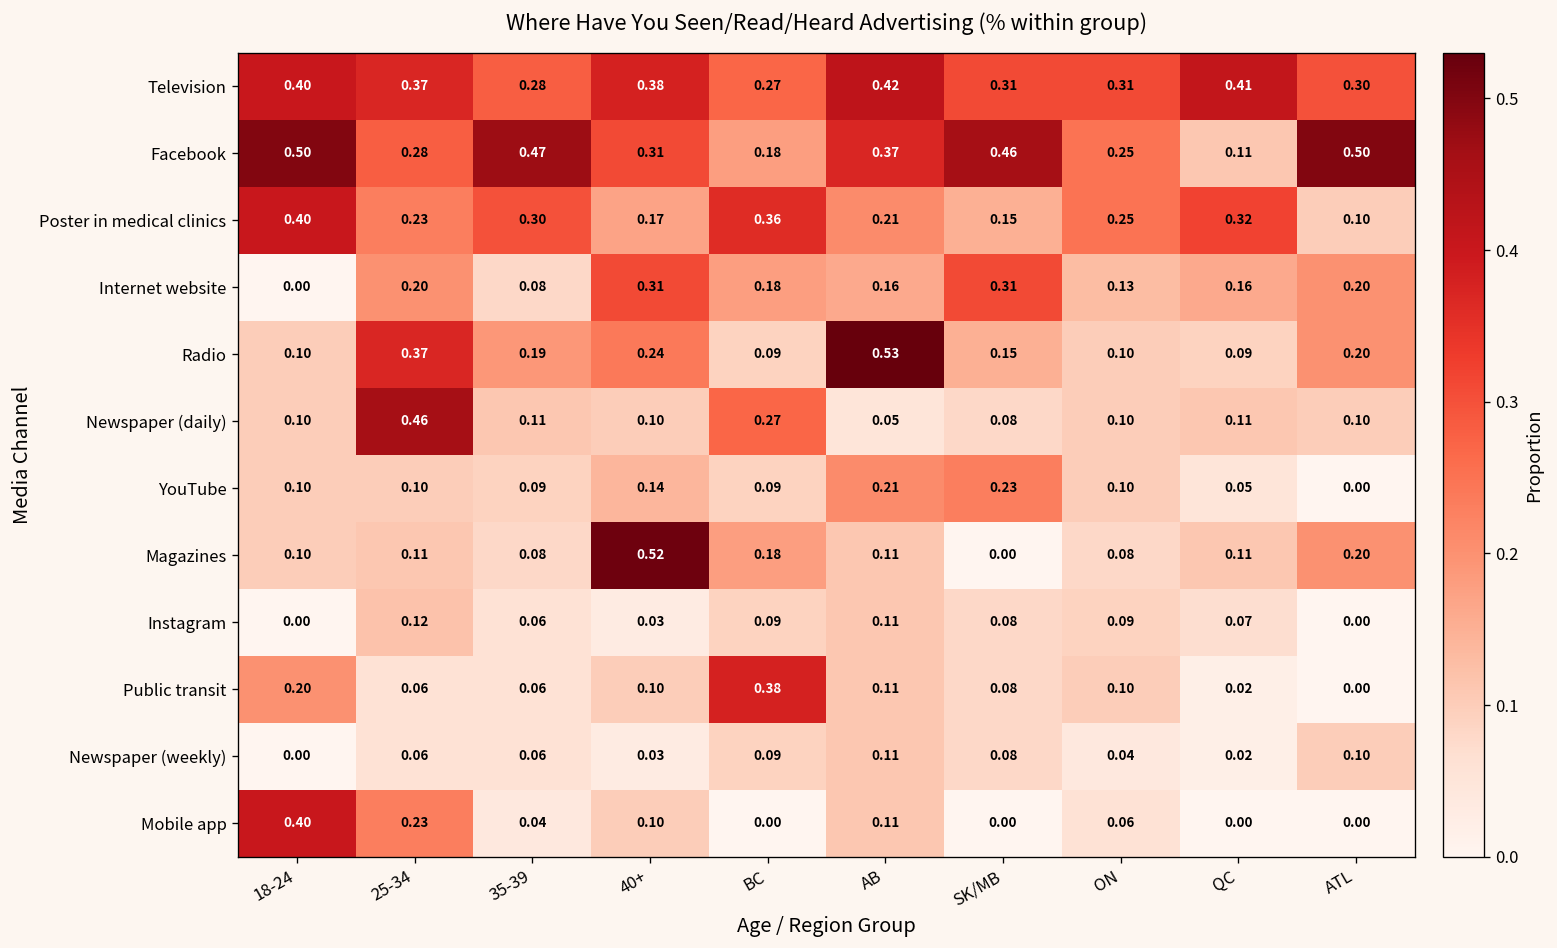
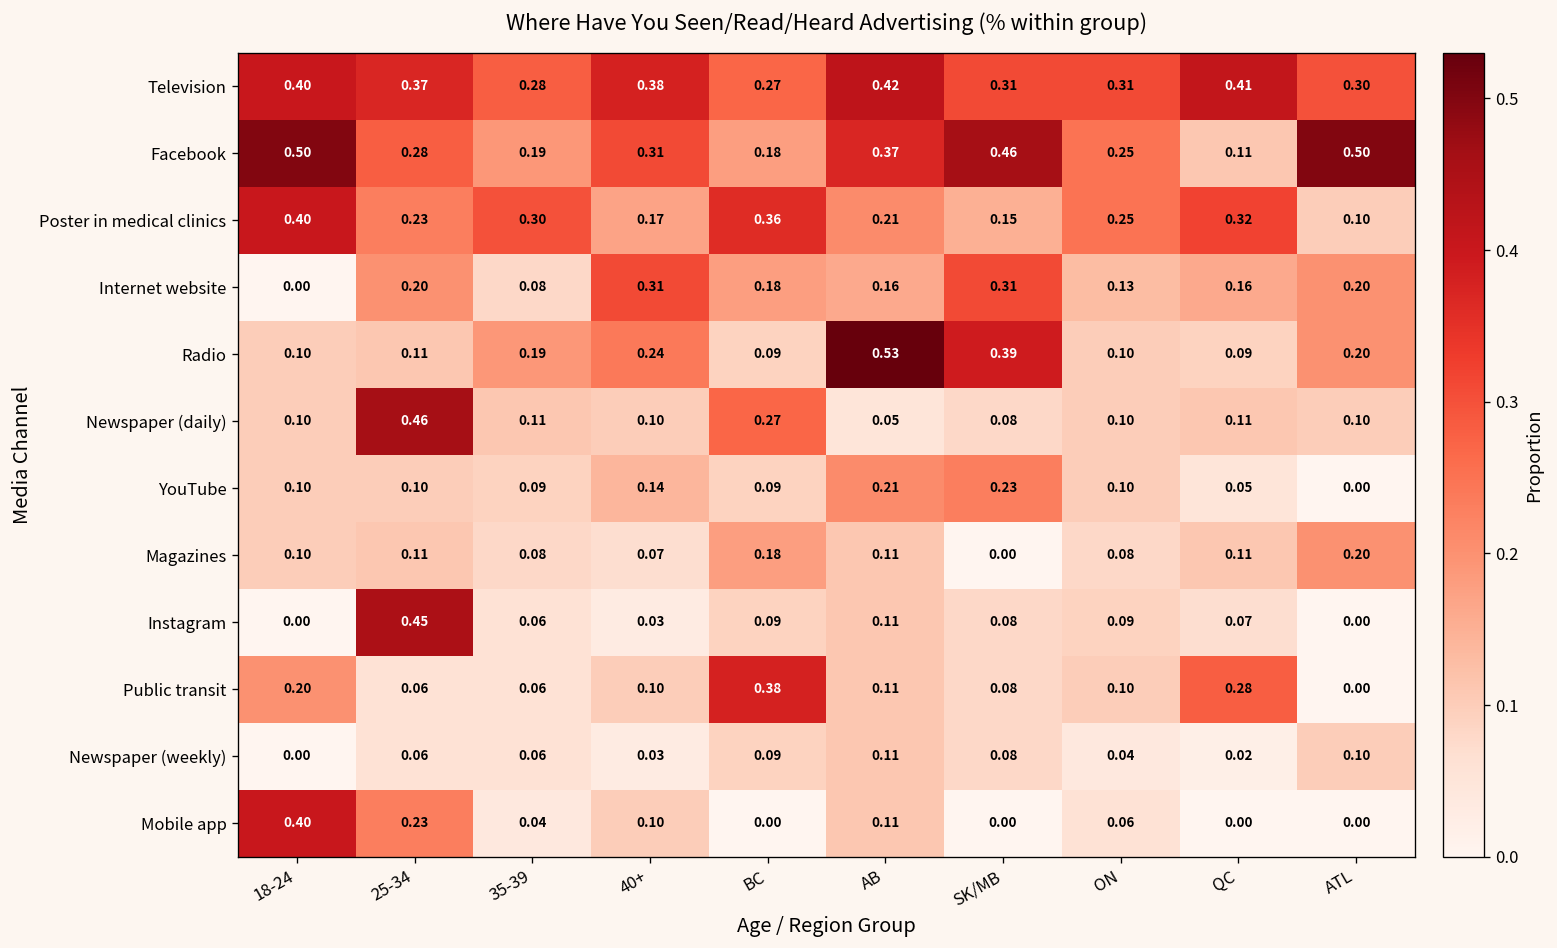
  {
    "Television": {
      "18-24": 0.40,
      "25-34": 0.37,
      "35-39": 0.28,
      "40+": 0.38,
      "BC": 0.27,
      "AB": 0.42,
      "SK/MB": 0.31,
      "ON": 0.31,
      "QC": 0.41,
      "ATL": 0.30
    },
    "Facebook": {
      "18-24": 0.50,
      "25-34": 0.28,
-     "35-39": 0.47,
+     "35-39": 0.19,
      "40+": 0.31,
      "BC": 0.18,
      "AB": 0.37,
      "SK/MB": 0.46,
      "ON": 0.25,
      "QC": 0.11,
      "ATL": 0.50
    },
    "Poster in medical clinics": {
      "18-24": 0.40,
      "25-34": 0.23,
      "35-39": 0.30,
      "40+": 0.17,
      "BC": 0.36,
      "AB": 0.21,
      "SK/MB": 0.15,
      "ON": 0.25,
      "QC": 0.32,
      "ATL": 0.10
    },
    "Internet website": {
      "18-24": 0.00,
      "25-34": 0.20,
      "35-39": 0.08,
      "40+": 0.31,
      "BC": 0.18,
      "AB": 0.16,
      "SK/MB": 0.31,
      "ON": 0.13,
      "QC": 0.16,
      "ATL": 0.20
    },
    "Radio": {
      "18-24": 0.10,
-     "25-34": 0.37,
+     "25-34": 0.11,
      "35-39": 0.19,
      "40+": 0.24,
      "BC": 0.09,
      "AB": 0.53,
-     "SK/MB": 0.15,
+     "SK/MB": 0.39,
      "ON": 0.10,
      "QC": 0.09,
      "ATL": 0.20
    },
    "Newspaper (daily)": {
      "18-24": 0.10,
      "25-34": 0.46,
      "35-39": 0.11,
      "40+": 0.10,
      "BC": 0.27,
      "AB": 0.05,
      "SK/MB": 0.08,
      "ON": 0.10,
      "QC": 0.11,
      "ATL": 0.10
    },
    "YouTube": {
      "18-24": 0.10,
      "25-34": 0.10,
      "35-39": 0.09,
      "40+": 0.14,
      "BC": 0.09,
      "AB": 0.21,
      "SK/MB": 0.23,
      "ON": 0.10,
      "QC": 0.05,
      "ATL": 0.00
    },
    "Magazines": {
      "18-24": 0.10,
      "25-34": 0.11,
      "35-39": 0.08,
-     "40+": 0.52,
+     "40+": 0.07,
      "BC": 0.18,
      "AB": 0.11,
      "SK/MB": 0.00,
      "ON": 0.08,
      "QC": 0.11,
      "ATL": 0.20
    },
    "Instagram": {
      "18-24": 0.00,
-     "25-34": 0.12,
+     "25-34": 0.45,
      "35-39": 0.06,
      "40+": 0.03,
      "BC": 0.09,
      "AB": 0.11,
      "SK/MB": 0.08,
      "ON": 0.09,
      "QC": 0.07,
      "ATL": 0.00
    },
    "Public transit": {
      "18-24": 0.20,
      "25-34": 0.06,
      "35-39": 0.06,
      "40+": 0.10,
      "BC": 0.38,
      "AB": 0.11,
      "SK/MB": 0.08,
      "ON": 0.10,
-     "QC": 0.02,
+     "QC": 0.28,
      "ATL": 0.00
    },
    "Newspaper (weekly)": {
      "18-24": 0.00,
      "25-34": 0.06,
      "35-39": 0.06,
      "40+": 0.03,
      "BC": 0.09,
      "AB": 0.11,
      "SK/MB": 0.08,
      "ON": 0.04,
      "QC": 0.02,
      "ATL": 0.10
    },
    "Mobile app": {
      "18-24": 0.40,
      "25-34": 0.23,
      "35-39": 0.04,
      "40+": 0.10,
      "BC": 0.00,
      "AB": 0.11,
      "SK/MB": 0.00,
      "ON": 0.06,
      "QC": 0.00,
      "ATL": 0.00
    }
  }
